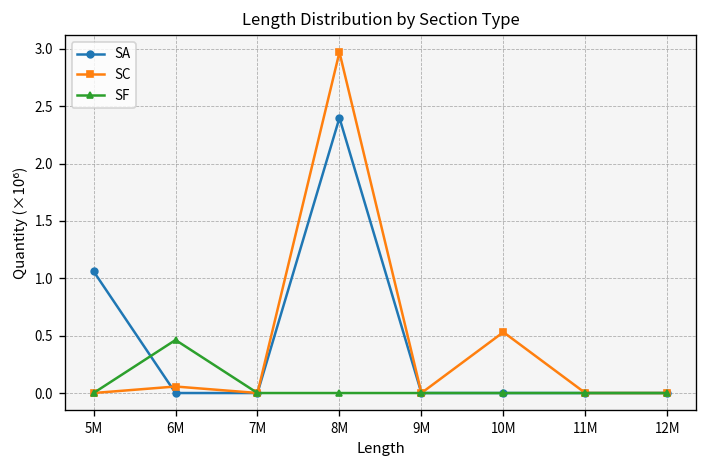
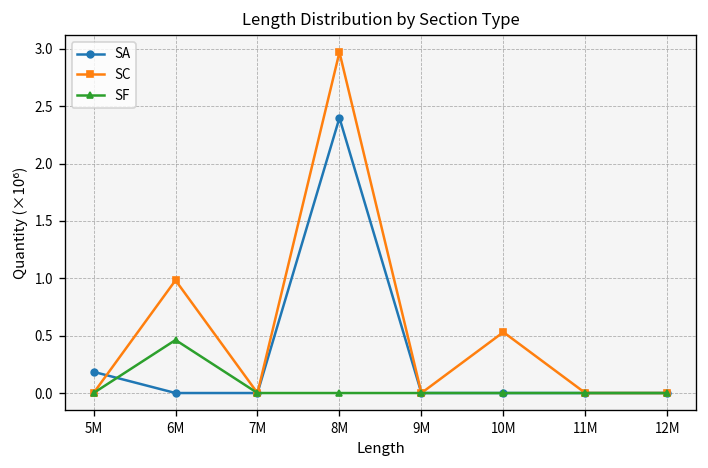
  {
    "SA": {
-     "5M": 1.1,
+     "5M": 0.2,
      "6M": 0.0,
      "8M": 2.4
    },
    "SC": {
-     "6M": 0.1,
+     "6M": 1.0,
      "8M": 3.0,
      "10M": 0.5
    },
    "SF": {
      "6M": 0.5,
      "8M": 0.0
    }
  }
